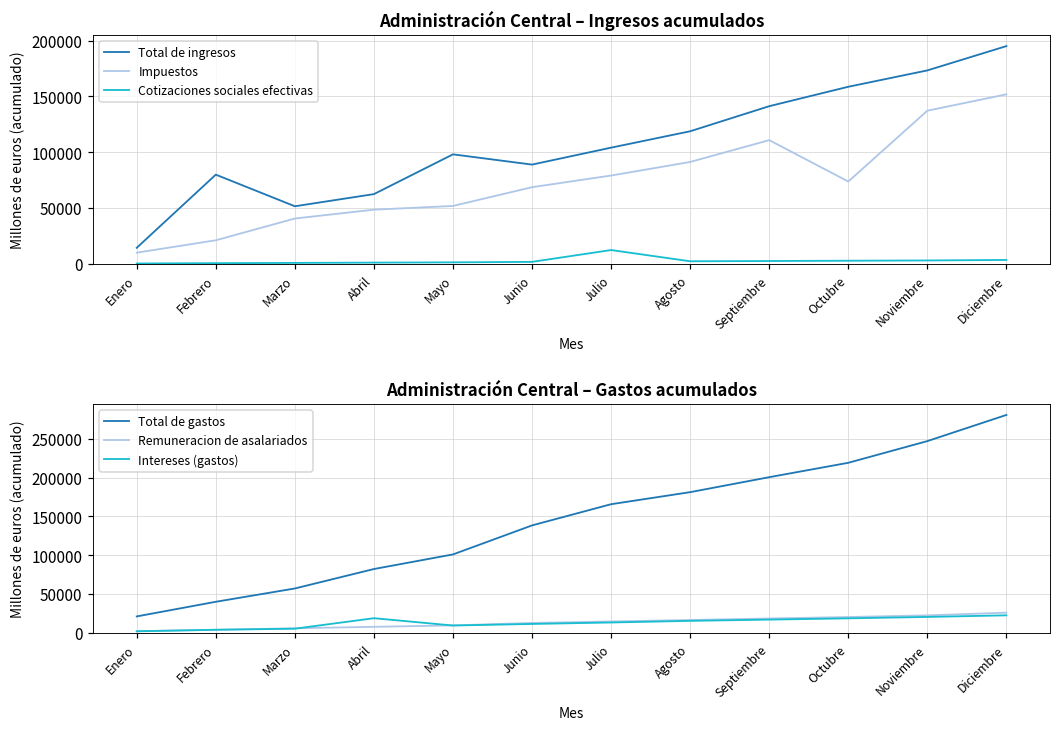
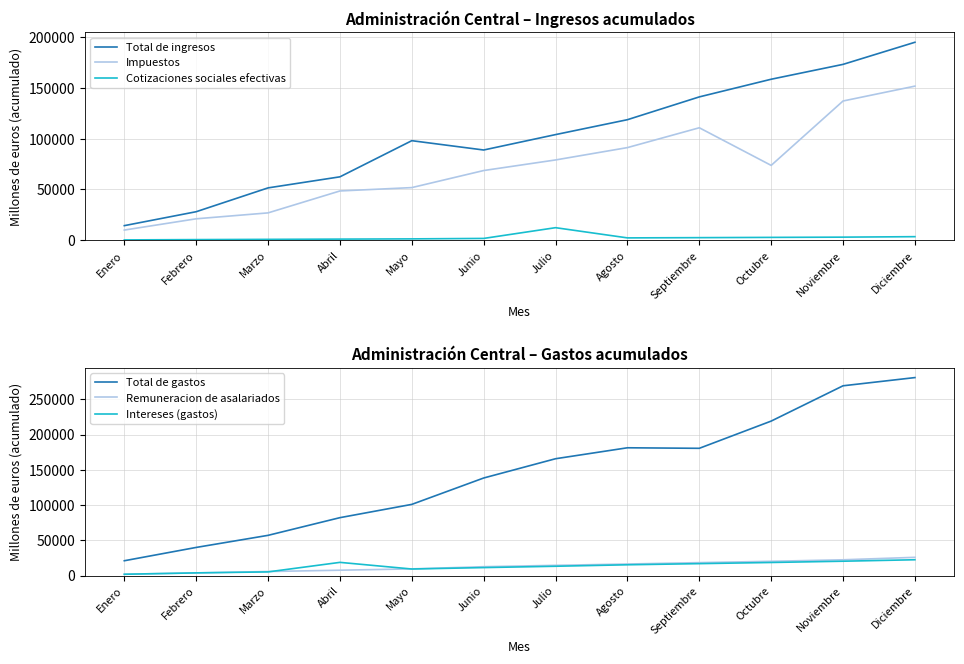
  {
    "Administración Central – Ingresos acumulados": {
      "Total de ingresos": {
        "Enero": 14000,
-       "Febrero": 80000,
+       "Febrero": 28000,
        "Marzo": 52000,
        "Abril": 62000,
        "Mayo": 98000,
        "Junio": 89000,
        "Julio": 104000,
        "Agosto": 119000,
        "Septiembre": 141000,
        "Octubre": 159000,
        "Noviembre": 173000,
        "Diciembre": 195000
      },
      "Impuestos": {
        "Enero": 10000,
        "Febrero": 21000,
-       "Marzo": 41000,
+       "Marzo": 27000,
        "Abril": 48000,
        "Mayo": 52000,
        "Junio": 69000,
        "Julio": 79000,
        "Agosto": 91000,
        "Septiembre": 111000,
        "Octubre": 74000,
        "Noviembre": 137000,
        "Diciembre": 152000
      },
      "Cotizaciones sociales efectivas": {
        "Enero": 0,
        "Febrero": 1000,
        "Marzo": 1000,
        "Abril": 1000,
        "Mayo": 1000,
        "Junio": 2000,
        "Julio": 12000,
        "Agosto": 2000,
        "Septiembre": 2000,
        "Octubre": 3000,
        "Noviembre": 3000,
        "Diciembre": 3000
      }
    },
    "Administración Central – Gastos acumulados": {
      "Total de gastos": {
        "Enero": 20000,
        "Febrero": 40000,
        "Marzo": 60000,
        "Abril": 80000,
        "Mayo": 100000,
        "Junio": 140000,
        "Julio": 170000,
        "Agosto": 180000,
-       "Septiembre": 200000,
+       "Septiembre": 180000,
        "Octubre": 220000,
-       "Noviembre": 250000,
+       "Noviembre": 270000,
        "Diciembre": 280000
      },
      "Remuneracion de asalariados": {
        "Abril": 10000
      },
      "Intereses (gastos)": {
        "Abril": 20000
      }
    }
  }
